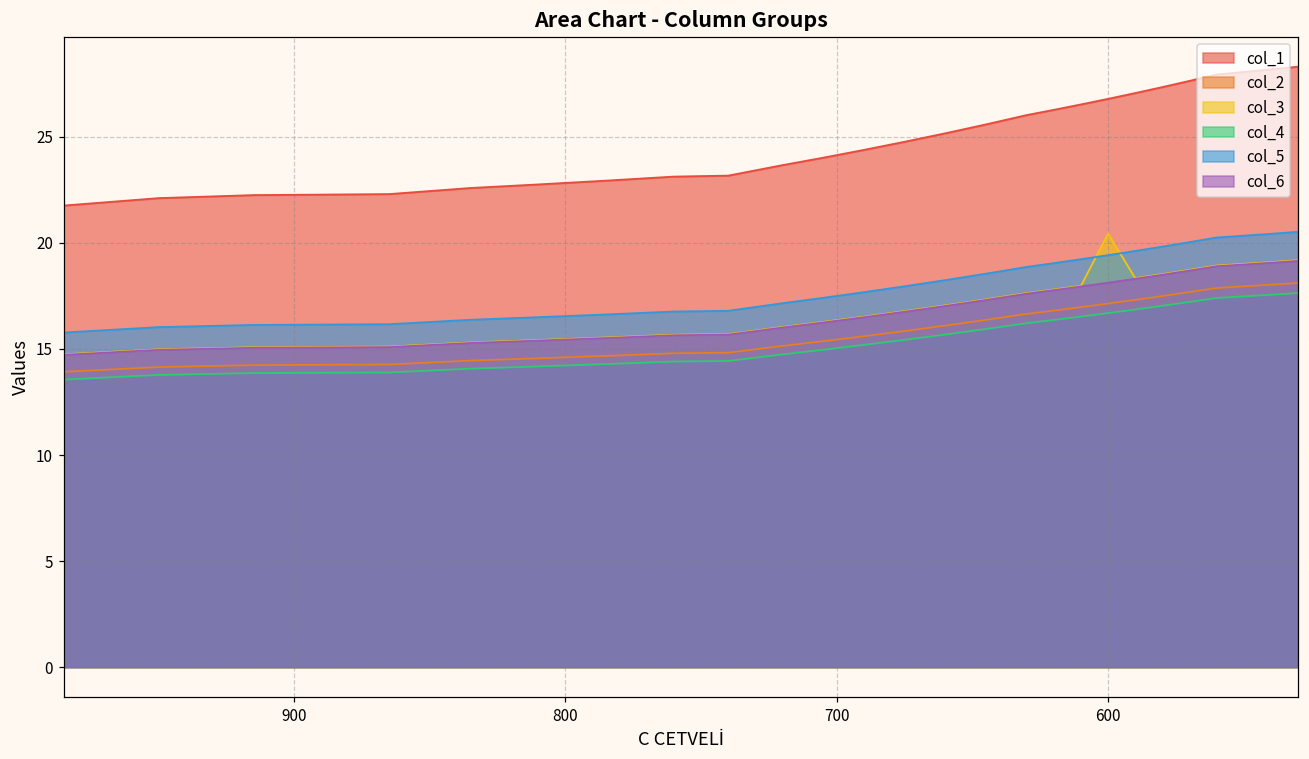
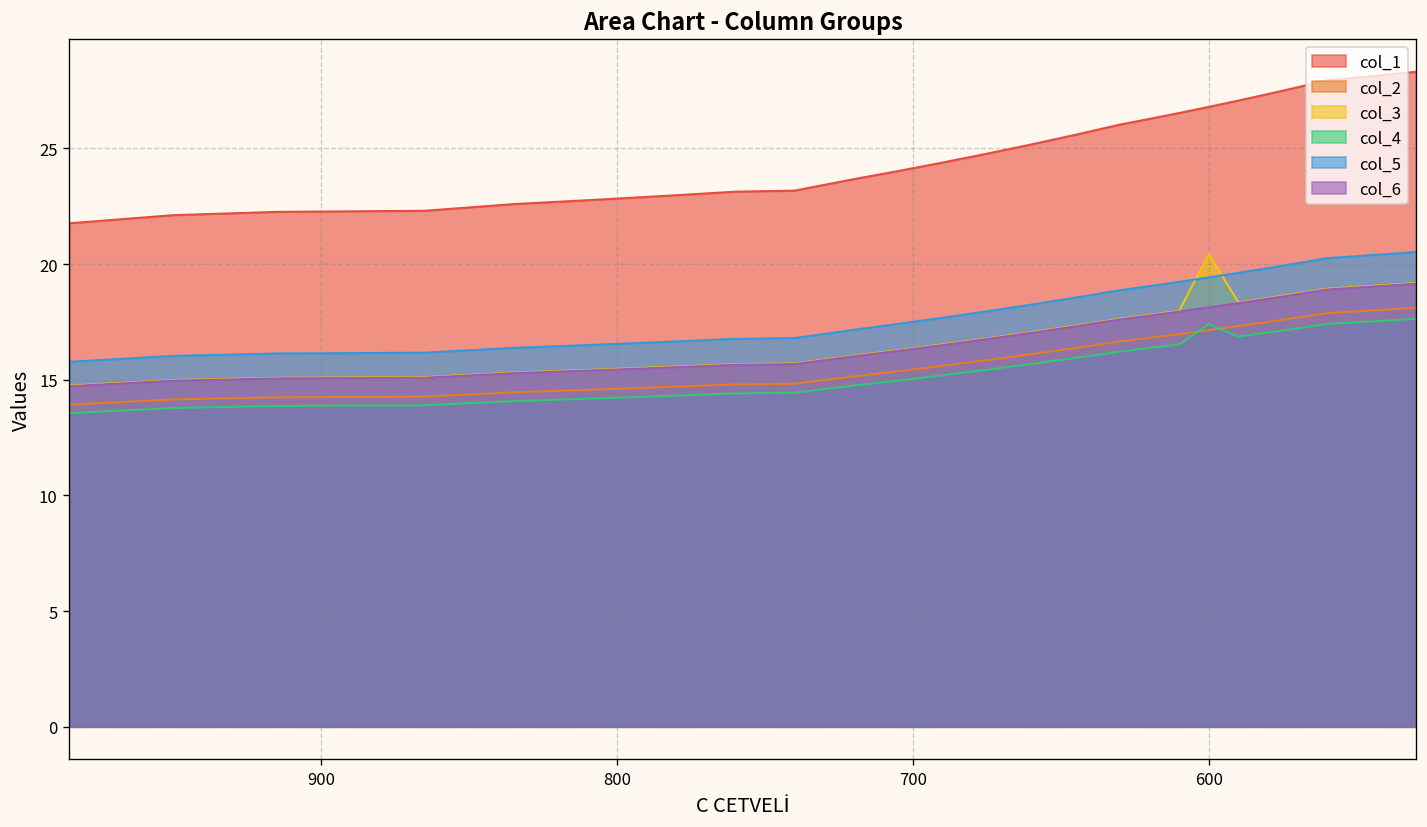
  {
    "col_3": {
      "600": 20.4
    },
    "col_4": {
-     "600": 16.7
+     "600": 17.4
    },
    "col_5": {
      "600": 19.4
    },
    "col_6": {
      "600": 18.1
    }
  }
